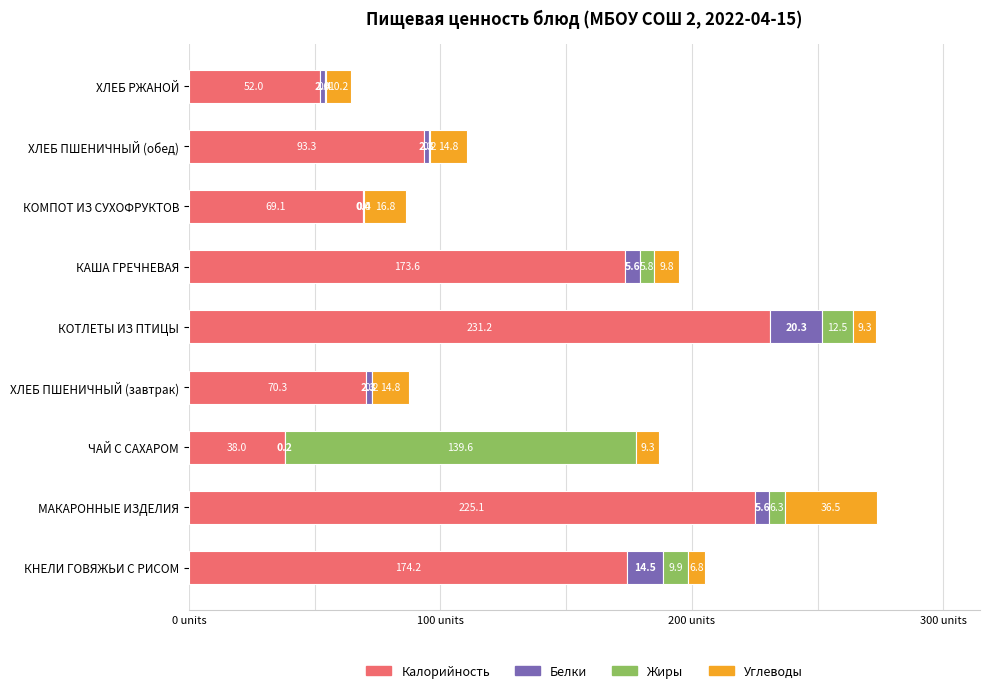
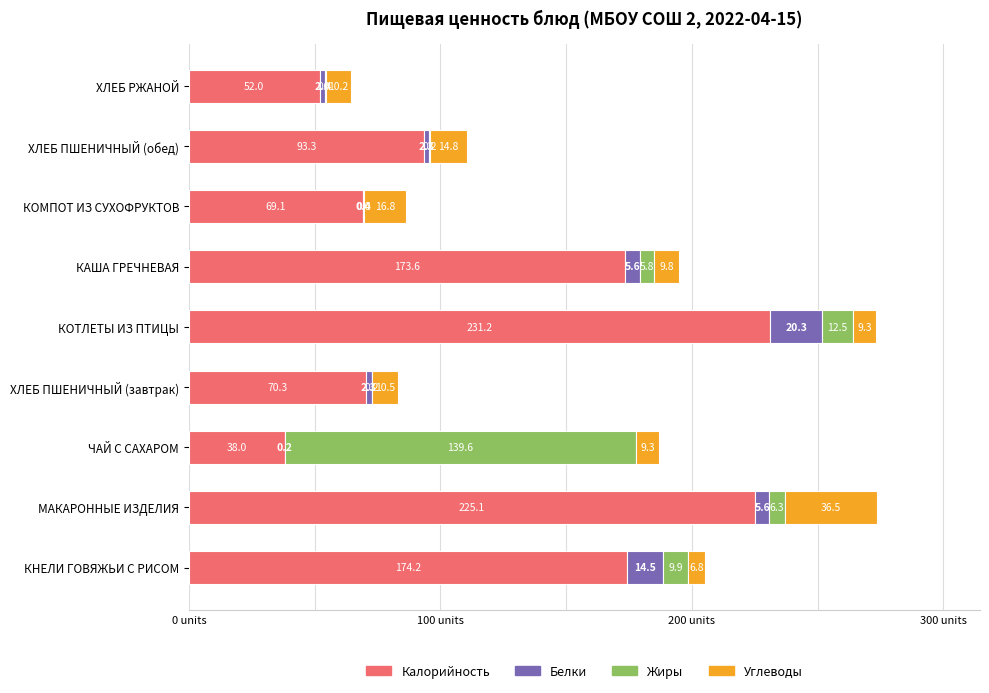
  {
    "Калорийность": {
      "ХЛЕБ РЖАНОЙ": 52.0,
      "ХЛЕБ ПШЕНИЧНЫЙ (обед)": 93.3,
      "КОМПОТ ИЗ СУХОФРУКТОВ": 69.1,
      "КАША ГРЕЧНЕВАЯ": 173.6,
      "КОТЛЕТЫ ИЗ ПТИЦЫ": 231.2,
      "ХЛЕБ ПШЕНИЧНЫЙ (завтрак)": 70.3,
      "ЧАЙ С САХАРОМ": 38.0,
      "МАКАРОННЫЕ ИЗДЕЛИЯ": 225.1,
      "КНЕЛИ ГОВЯЖЬИ С РИСОМ": 174.2
    },
    "Белки": {
      "КАША ГРЕЧНЕВАЯ": 5.6,
      "КОТЛЕТЫ ИЗ ПТИЦЫ": 20.3,
      "ЧАЙ С САХАРОМ": 0.2,
      "МАКАРОННЫЕ ИЗДЕЛИЯ": 5.6,
      "КНЕЛИ ГОВЯЖЬИ С РИСОМ": 14.5
    },
    "Жиры": {
      "КАША ГРЕЧНЕВАЯ": 5.8,
      "КОТЛЕТЫ ИЗ ПТИЦЫ": 12.5,
      "ЧАЙ С САХАРОМ": 139.6,
      "МАКАРОННЫЕ ИЗДЕЛИЯ": 6.3,
      "КНЕЛИ ГОВЯЖЬИ С РИСОМ": 9.9
    },
    "Углеводы": {
      "ХЛЕБ ПШЕНИЧНЫЙ (обед)": 14.8,
      "КОМПОТ ИЗ СУХОФРУКТОВ": 16.8,
      "КАША ГРЕЧНЕВАЯ": 9.8,
      "КОТЛЕТЫ ИЗ ПТИЦЫ": 9.3,
-     "ХЛЕБ ПШЕНИЧНЫЙ (завтрак)": 14.8,
+     "ХЛЕБ ПШЕНИЧНЫЙ (завтрак)": 10.5,
      "ЧАЙ С САХАРОМ": 9.3,
      "МАКАРОННЫЕ ИЗДЕЛИЯ": 36.5,
      "КНЕЛИ ГОВЯЖЬИ С РИСОМ": 6.8
    }
  }
